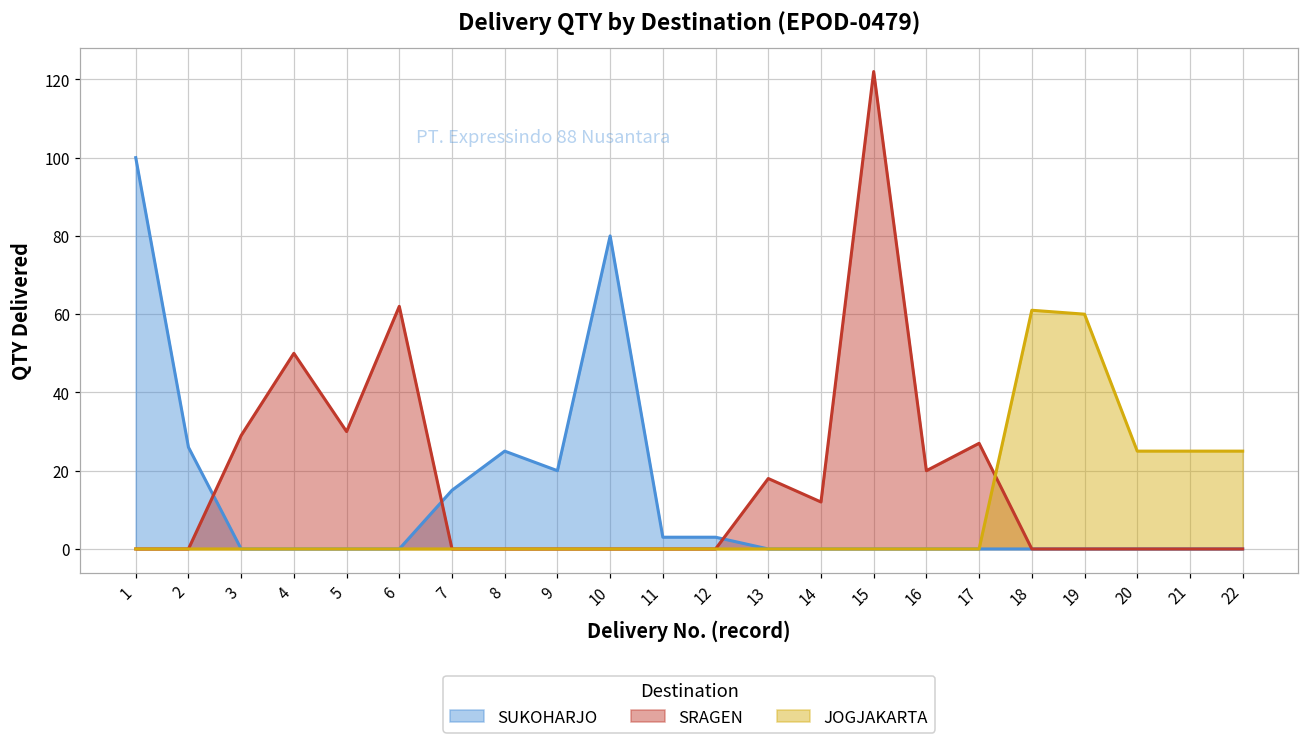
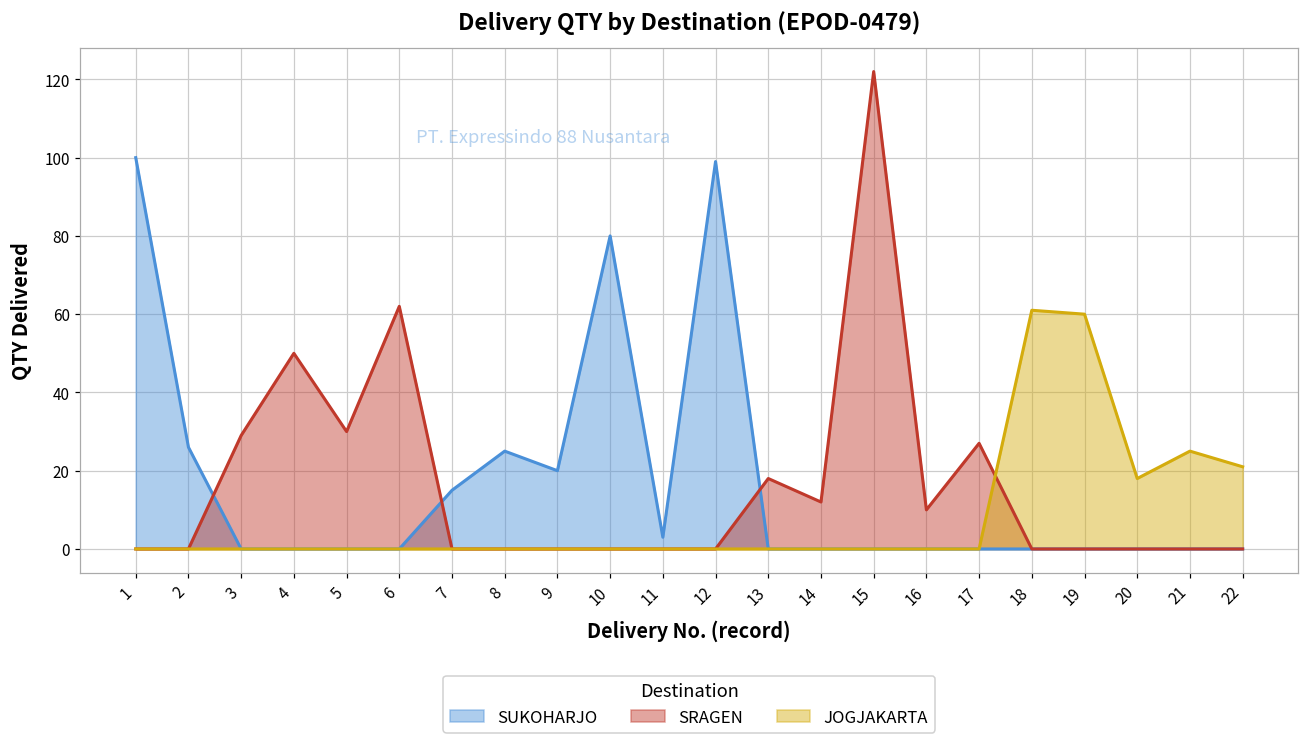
  {
    "SUKOHARJO": {
      "1": 100,
      "2": 26,
      "7": 15,
      "8": 25,
      "9": 20,
      "10": 80,
      "11": 3,
-     "12": 3
+     "12": 99
    },
    "SRAGEN": {
      "3": 29,
      "4": 50,
      "5": 30,
      "6": 62,
      "13": 18,
      "14": 12,
      "15": 122,
-     "16": 20,
+     "16": 10,
      "17": 27
    },
    "JOGJAKARTA": {
      "18": 61,
      "19": 60,
-     "20": 25,
+     "20": 18,
      "21": 25,
-     "22": 25
+     "22": 21
    }
  }
